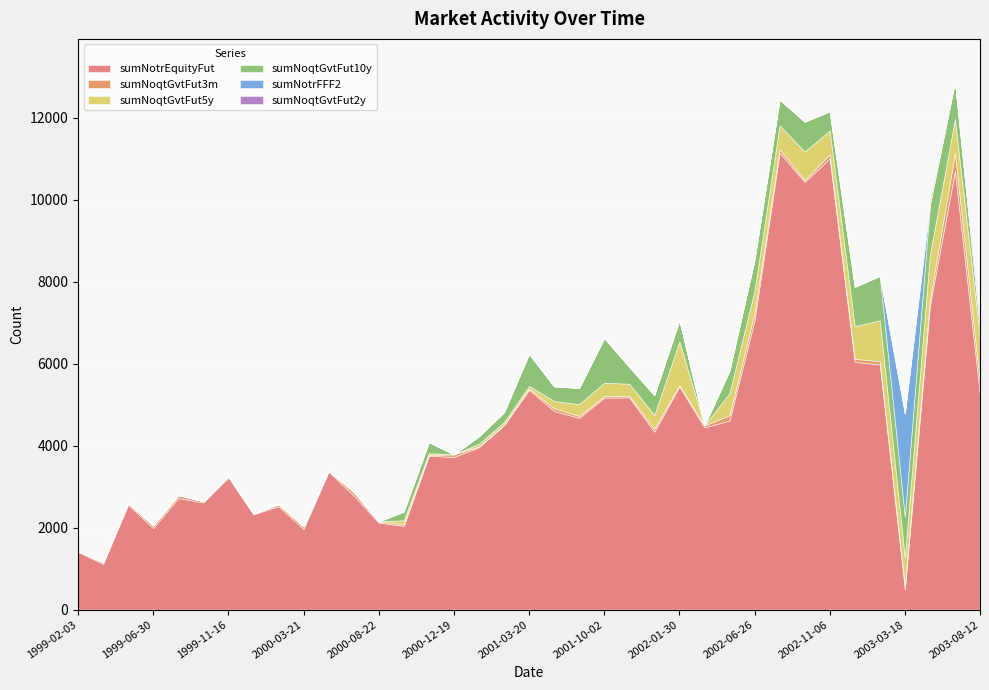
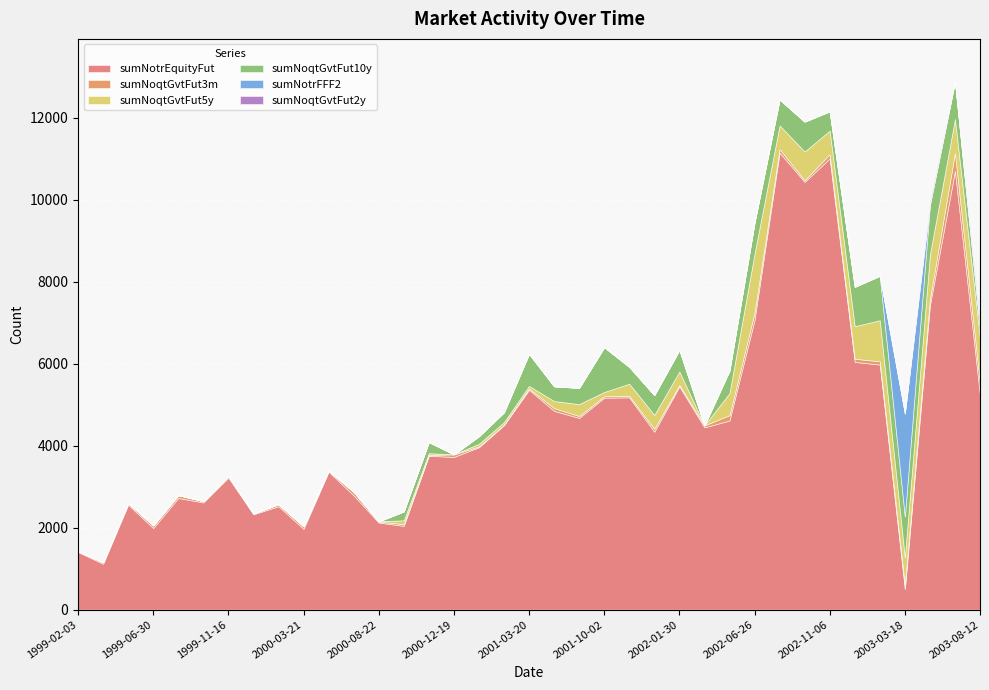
  {
    "sumNoqtGvtFut5y": {
      "2001-03-20": 100,
-     "2001-10-02": 300,
-     "2002-01-30": 1100,
-     "2002-06-26": 500,
+     "2001-10-02": 100,
+     "2002-01-30": 300,
+     "2002-06-26": 1400,
      "2002-11-06": 600,
      "2003-03-18": 700,
      "2003-08-12": 1100
    },
    "sumNoqtGvtFut10y": {
      "2003-03-18": 1000
    },
    "sumNoqtGvtFut2y": {
      "2003-08-12": 100
    }
  }
